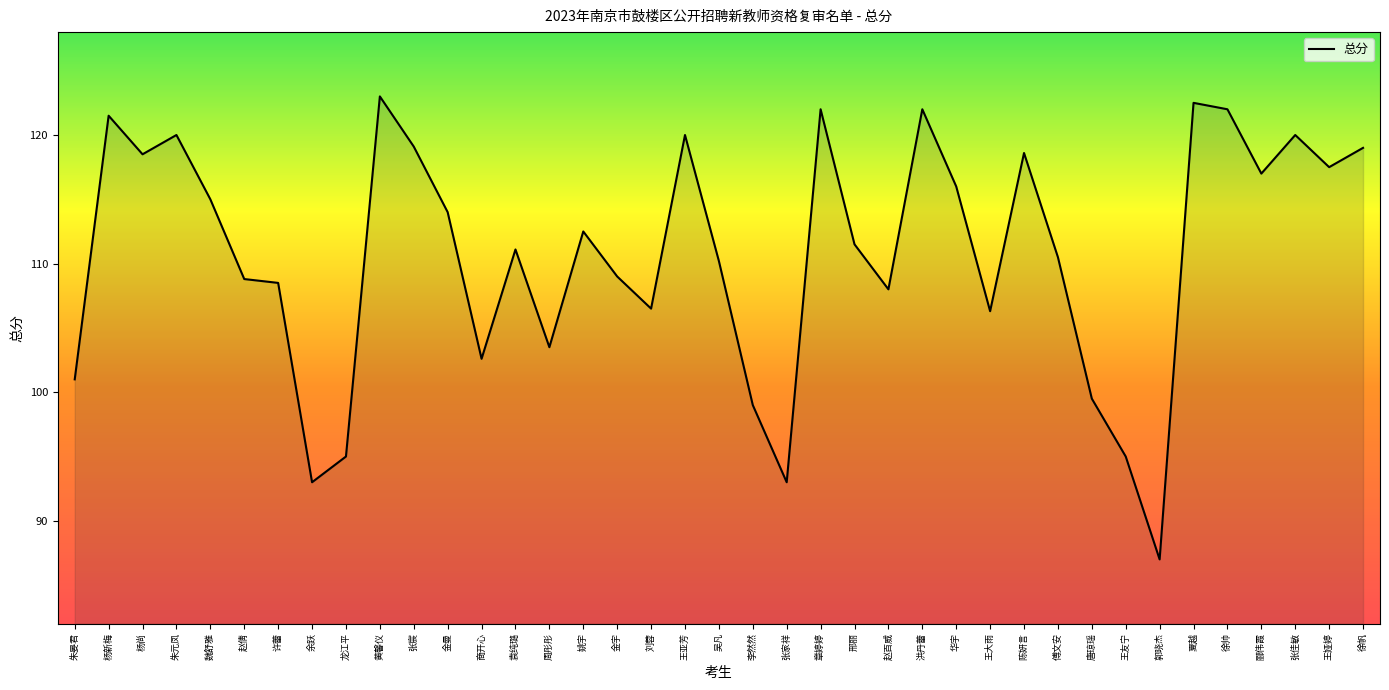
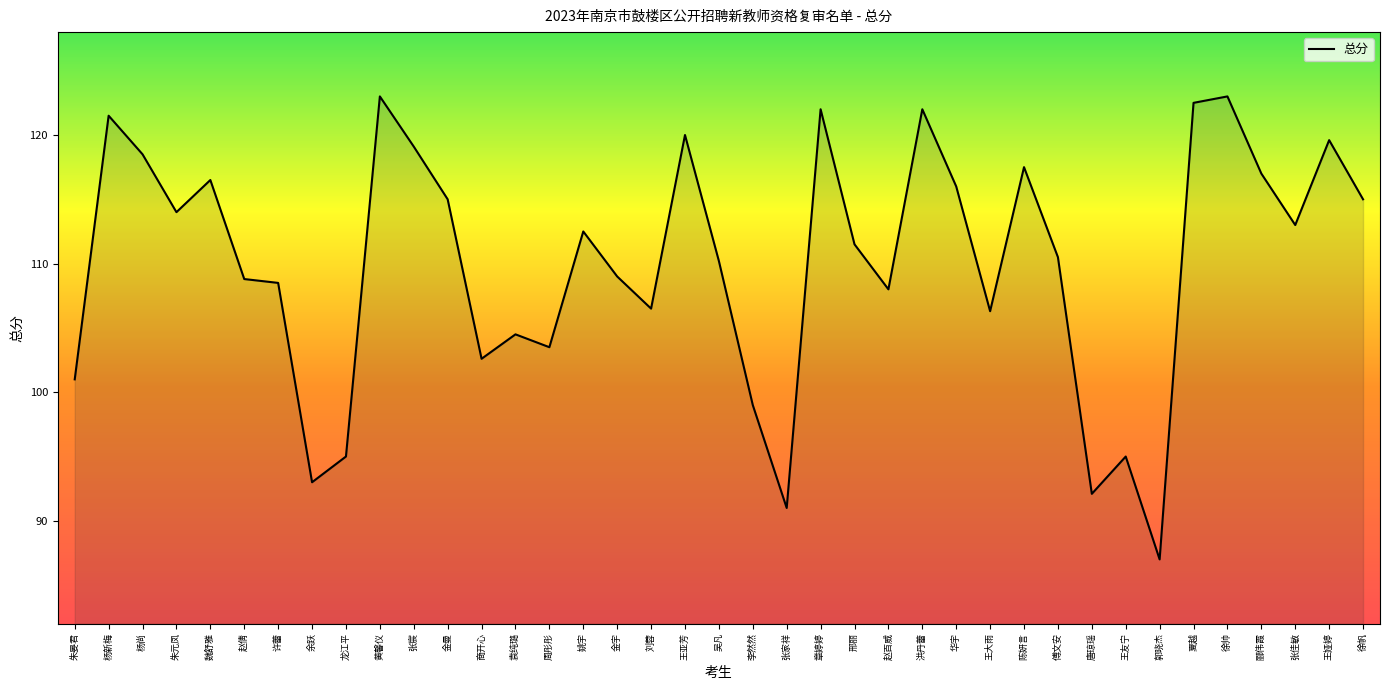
  {
    "朱晏君": 101.0,
    "杨新梅": 121.5,
    "杨尚": 118.5,
-   "朱元凤": 120,
-   "魏舒雅": 115.0,
+   "朱元凤": 114,
+   "魏舒雅": 116.5,
    "赵倩": 108.8,
    "许蕾": 108.5,
    "余跃": 93.0,
    "龙江平": 95.0,
    "黄馨仪": 123.0,
    "张宸": 119.1,
-   "金曼": 114,
+   "金曼": 115,
    "商开心": 102.6,
-   "袁纯璐": 111.1,
+   "袁纯璐": 104.5,
    "周彤彤": 103.5,
    "姚宇": 112.5,
    "金宇": 109.0,
    "刘蓉": 106.5,
    "王亚芳": 120.0,
    "吴凡": 110.2,
    "李然然": 99.0,
-   "张家祥": 93,
+   "张家祥": 91,
    "章婷婷": 122.0,
    "邢丽": 111.5,
    "赵百威": 108.0,
    "洪丹蕾": 122.0,
    "华宇": 116.0,
    "王大雨": 106.3,
-   "陈妍言": 118.6,
+   "陈妍言": 117.5,
    "傅文安": 110.5,
-   "唐琼瑶": 99.5,
+   "唐琼瑶": 92.1,
    "王友宁": 95.0,
    "郭晓杰": 87.0,
    "夏越": 122.5,
-   "徐帅": 122,
+   "徐帅": 123,
    "郦伟霞": 117.0,
-   "张佳敏": 120,
-   "王娅婷": 117.5,
-   "徐帆": 119
+   "张佳敏": 113,
+   "王娅婷": 119.6,
+   "徐帆": 115
  }
